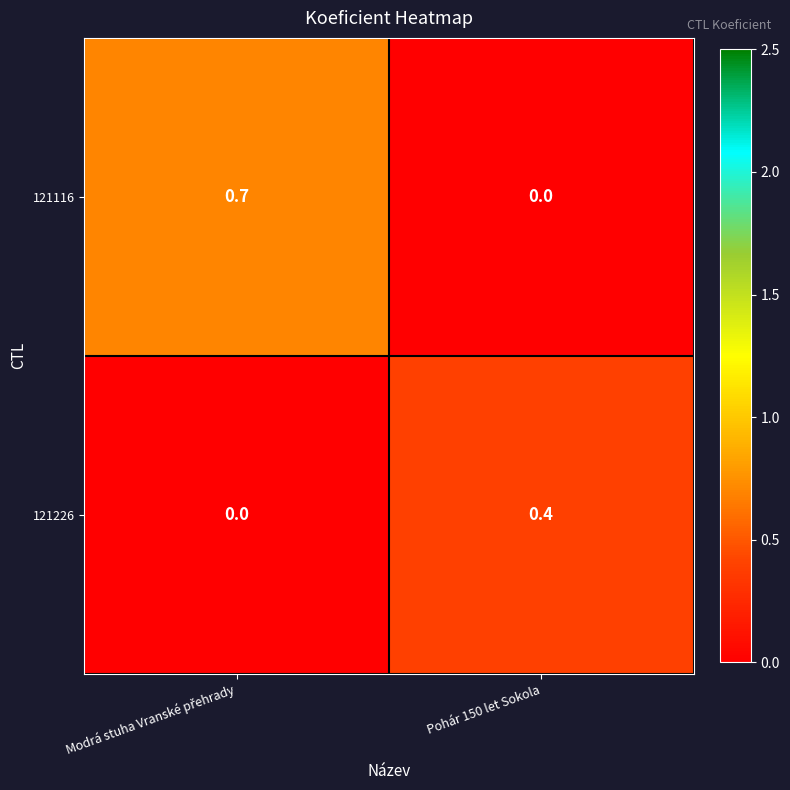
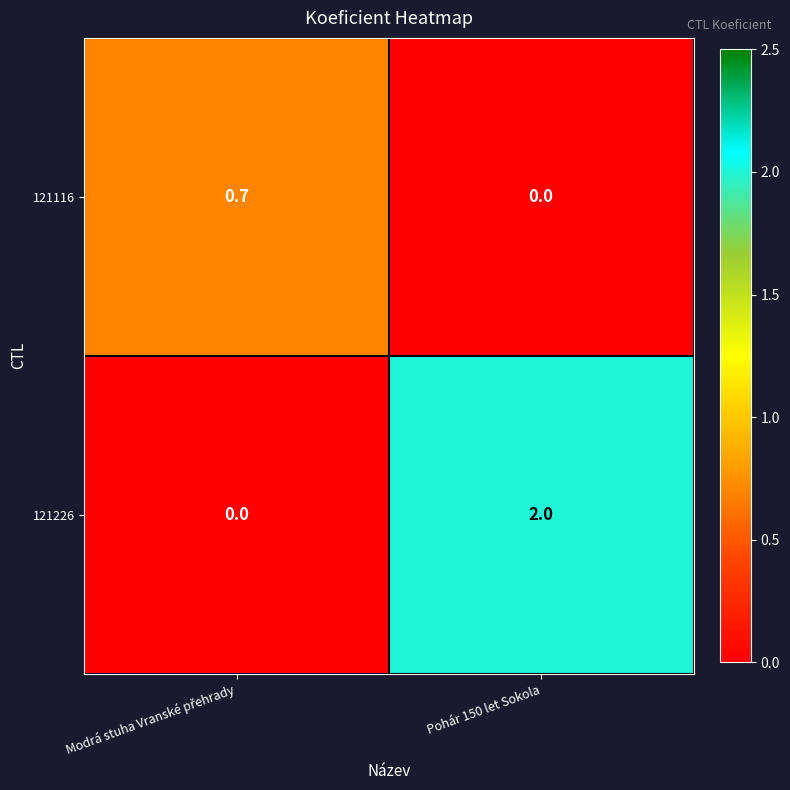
  {
    "121116": {
      "Modrá stuha Vranské přehrady": 0.7,
      "Pohár 150 let Sokola": 0.0
    },
    "121226": {
      "Modrá stuha Vranské přehrady": 0.0,
-     "Pohár 150 let Sokola": 0.4
+     "Pohár 150 let Sokola": 2.0
    }
  }
